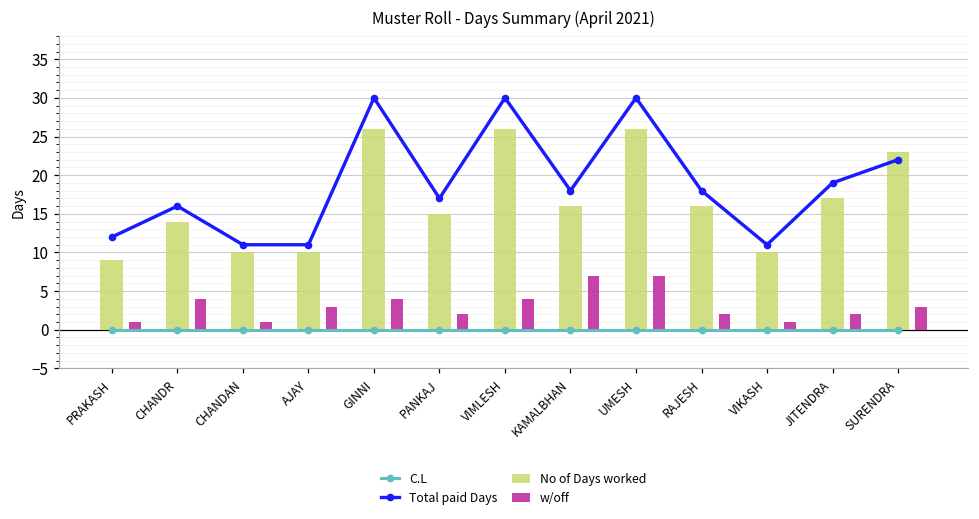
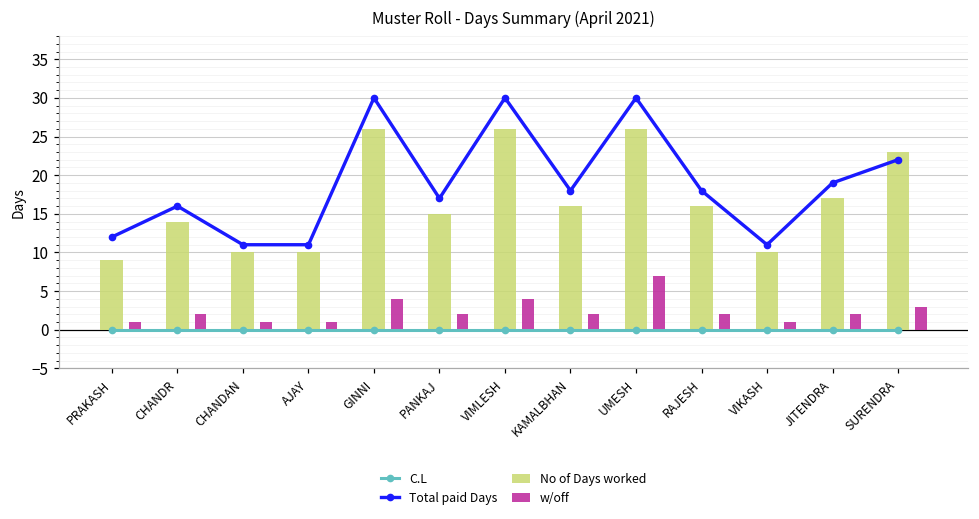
  {
    "C.L": {
      "PRAKASH": 0,
      "CHANDR": 0,
      "CHANDAN": 0,
      "AJAY": 0,
      "GINNI": 0,
      "PANKAJ": 0,
      "VIMLESH": 0,
      "KAMALBHAN": 0,
      "UMESH": 0,
      "RAJESH": 0,
      "VIKASH": 0,
      "JITENDRA": 0,
      "SURENDRA": 0
    },
    "No of Days worked": {
      "PRAKASH": 9,
      "CHANDR": 14,
      "CHANDAN": 10,
      "AJAY": 10,
      "GINNI": 26,
      "PANKAJ": 15,
      "VIMLESH": 26,
      "KAMALBHAN": 16,
      "UMESH": 26,
      "RAJESH": 16,
      "VIKASH": 10,
      "JITENDRA": 17,
      "SURENDRA": 23
    },
    "Total paid Days": {
      "PRAKASH": 12,
      "CHANDR": 16,
      "CHANDAN": 11,
      "AJAY": 11,
      "GINNI": 30,
      "PANKAJ": 17,
      "VIMLESH": 30,
      "KAMALBHAN": 18,
      "UMESH": 30,
      "RAJESH": 18,
      "VIKASH": 11,
      "JITENDRA": 19,
      "SURENDRA": 22
    },
    "w/off": {
      "PRAKASH": 1,
-     "CHANDR": 4,
+     "CHANDR": 2,
      "CHANDAN": 1,
-     "AJAY": 3,
+     "AJAY": 1,
      "GINNI": 4,
      "PANKAJ": 2,
      "VIMLESH": 4,
-     "KAMALBHAN": 7,
+     "KAMALBHAN": 2,
      "UMESH": 7,
      "RAJESH": 2,
      "VIKASH": 1,
      "JITENDRA": 2,
      "SURENDRA": 3
    }
  }
